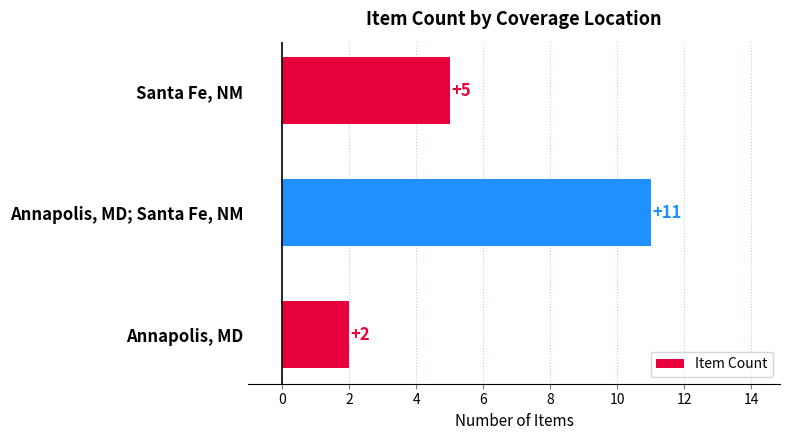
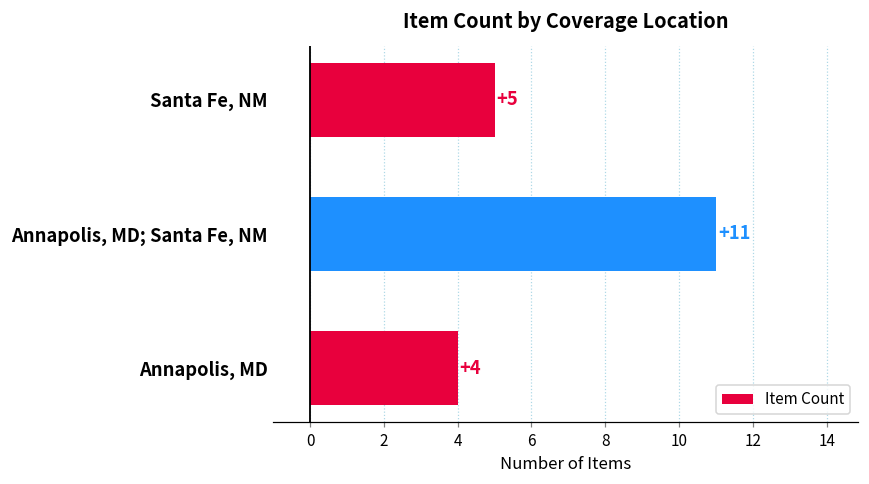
  {
    "Santa Fe, NM": "+5",
    "Annapolis, MD; Santa Fe, NM": "+11",
-   "Annapolis, MD": "+2"
+   "Annapolis, MD": "+4"
  }
